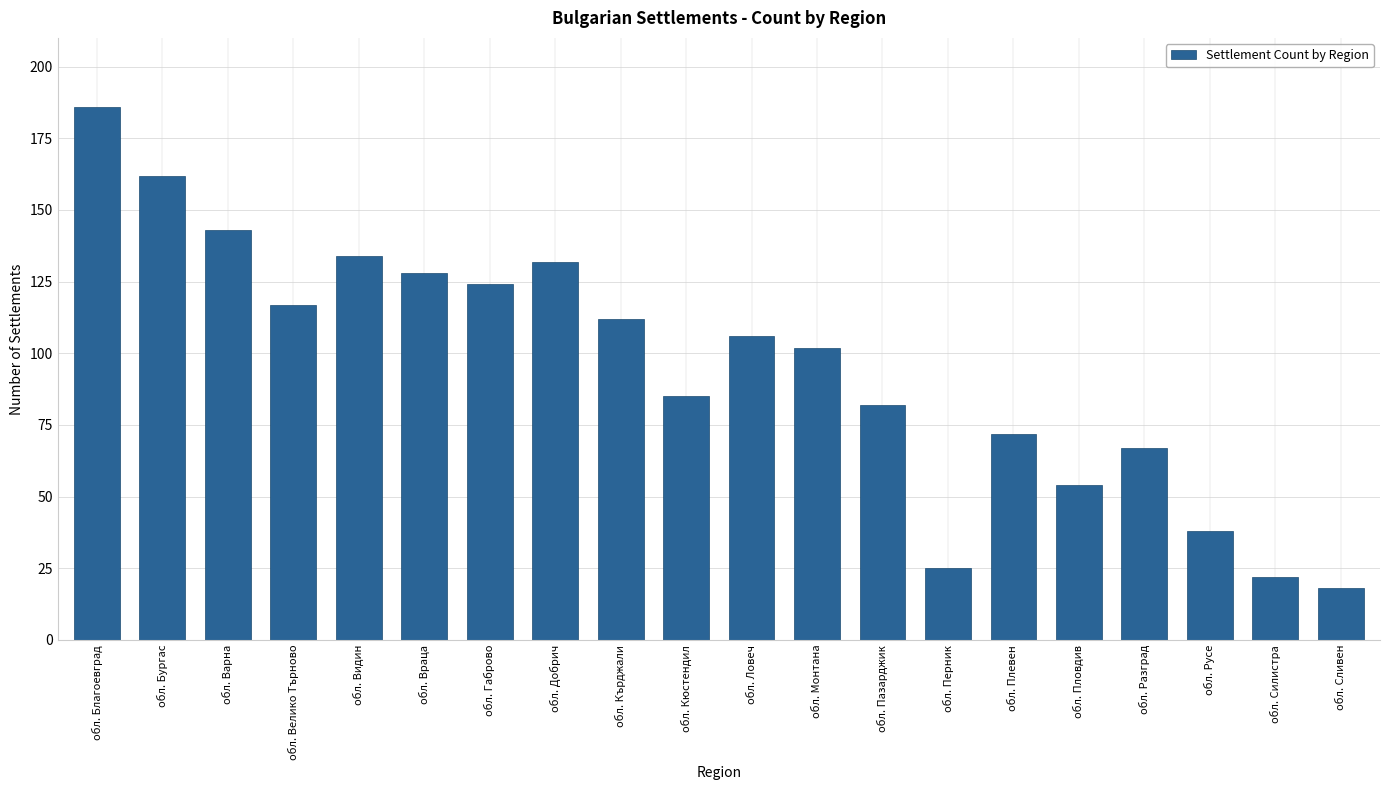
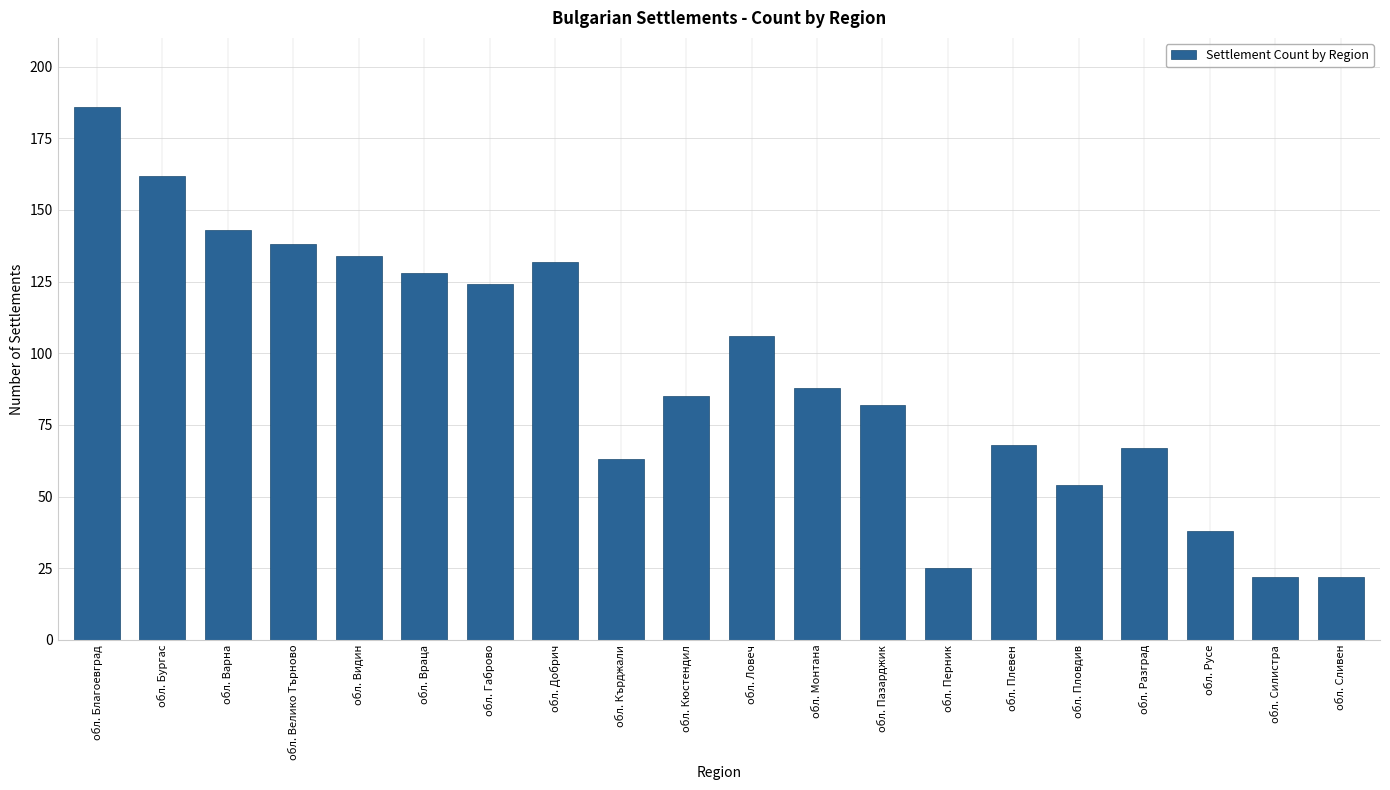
  {
    "обл. Благоевград": 186,
    "обл. Бургас": 162,
    "обл. Варна": 143,
-   "обл. Велико Търново": 117,
+   "обл. Велико Търново": 138,
    "обл. Видин": 134,
    "обл. Враца": 128,
    "обл. Габрово": 124,
    "обл. Добрич": 132,
-   "обл. Кърджали": 112,
+   "обл. Кърджали": 63,
    "обл. Кюстендил": 85,
    "обл. Ловеч": 106,
-   "обл. Монтана": 102,
+   "обл. Монтана": 88,
    "обл. Пазарджик": 82,
    "обл. Перник": 25,
-   "обл. Плевен": 72,
+   "обл. Плевен": 68,
    "обл. Пловдив": 54,
    "обл. Разград": 67,
    "обл. Русе": 38,
    "обл. Силистра": 22,
-   "обл. Сливен": 18
+   "обл. Сливен": 22
  }
